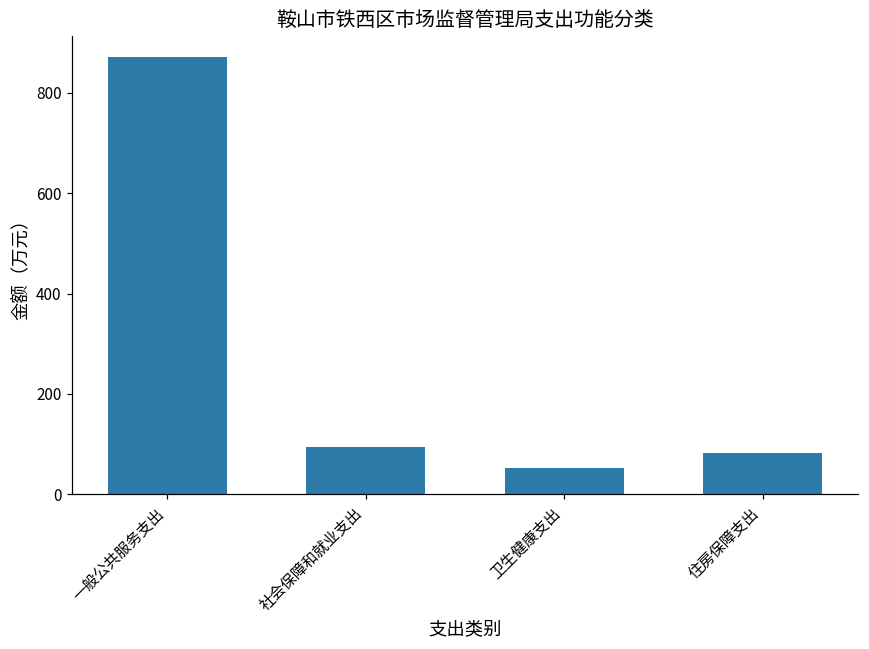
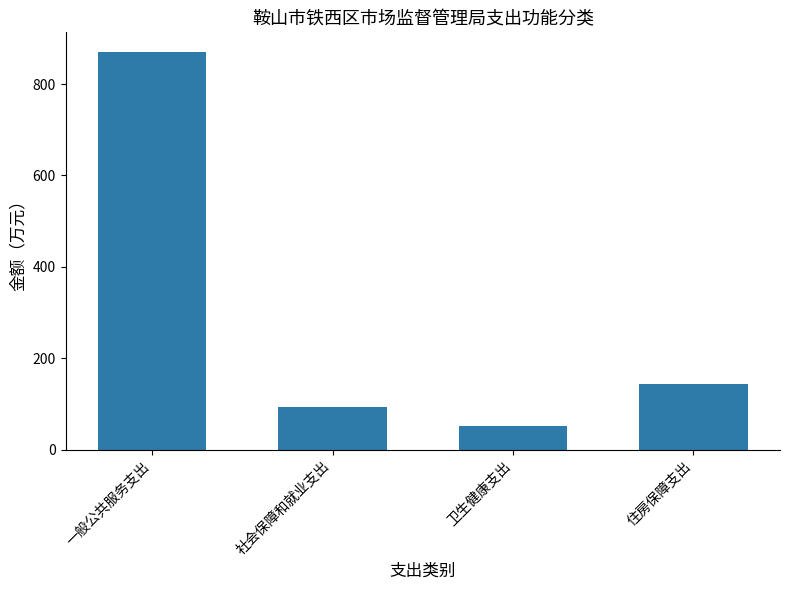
  {
    "一般公共服务支出": 870,
    "社会保障和就业支出": 90,
    "卫生健康支出": 50,
-   "住房保障支出": 80
+   "住房保障支出": 140
  }
